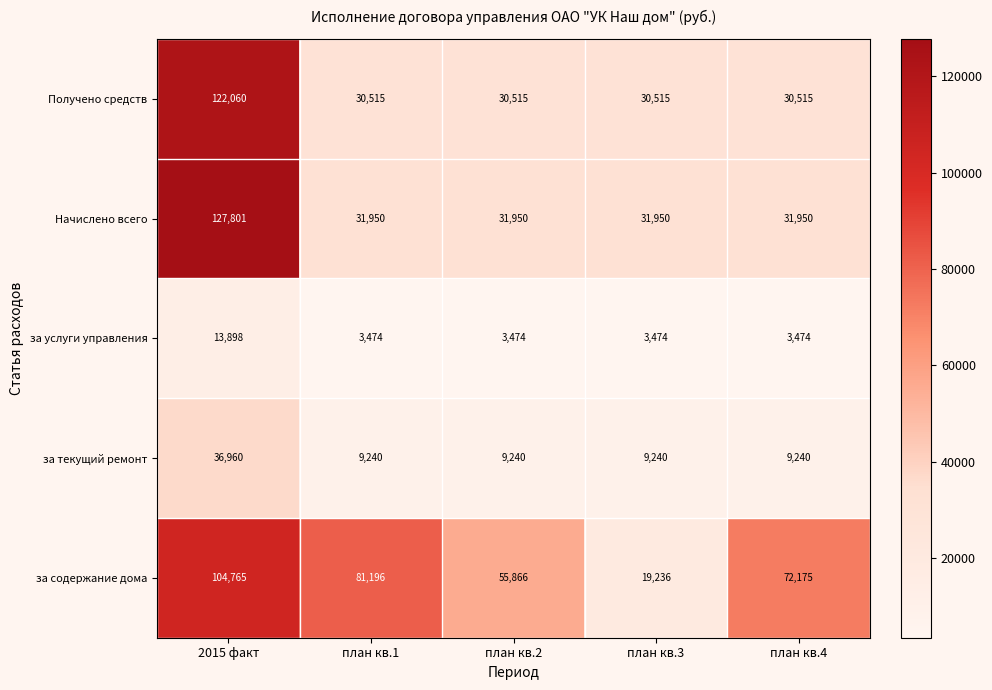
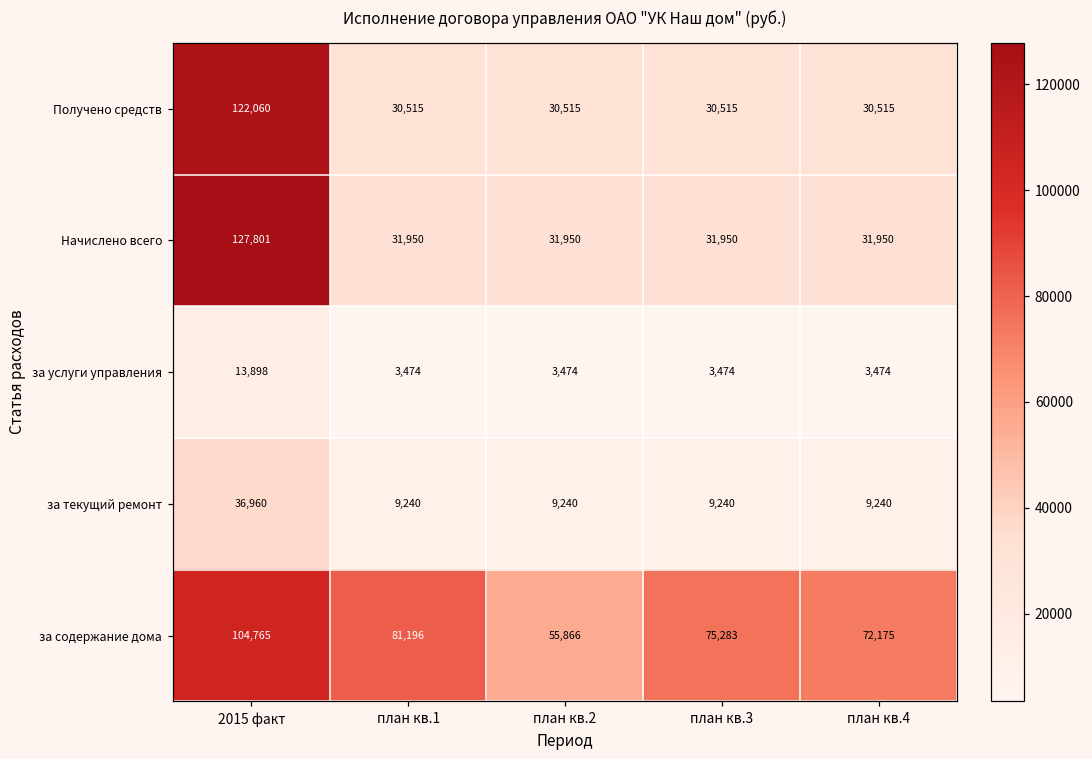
  {
    "Получено средств": {
      "2015 факт": "122,060",
      "план кв.1": "30,515",
      "план кв.2": "30,515",
      "план кв.3": "30,515",
      "план кв.4": "30,515"
    },
    "Начислено всего": {
      "2015 факт": "127,801",
      "план кв.1": "31,950",
      "план кв.2": "31,950",
      "план кв.3": "31,950",
      "план кв.4": "31,950"
    },
    "за услуги управления": {
      "2015 факт": "13,898",
      "план кв.1": "3,474",
      "план кв.2": "3,474",
      "план кв.3": "3,474",
      "план кв.4": "3,474"
    },
    "за текущий ремонт": {
      "2015 факт": "36,960",
      "план кв.1": "9,240",
      "план кв.2": "9,240",
      "план кв.3": "9,240",
      "план кв.4": "9,240"
    },
    "за содержание дома": {
      "2015 факт": "104,765",
      "план кв.1": "81,196",
      "план кв.2": "55,866",
-     "план кв.3": "19,236",
+     "план кв.3": "75,283",
      "план кв.4": "72,175"
    }
  }
